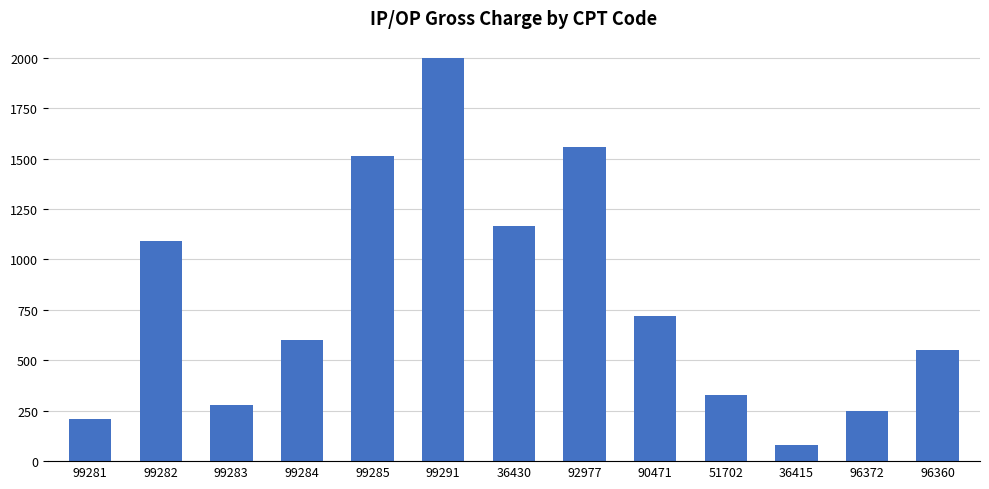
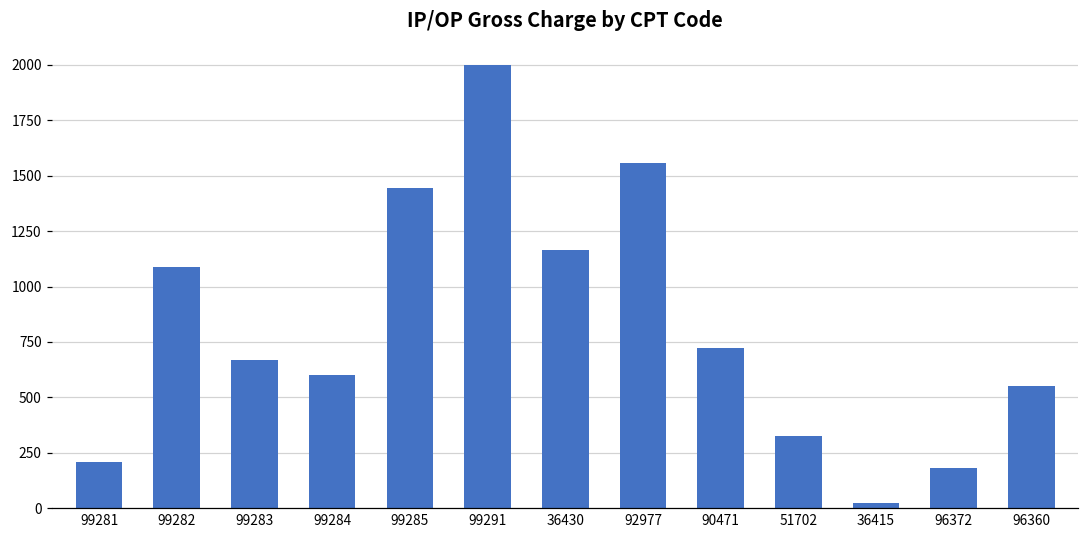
  {
    "99281": 210,
    "99282": 1090,
-   "99283": 280,
+   "99283": 670,
    "99284": 600,
-   "99285": 1510,
+   "99285": 1450,
    "99291": 2000,
    "36430": 1160,
    "92977": 1560,
    "90471": 720,
    "51702": 330,
-   "36415": 80,
-   "96372": 250,
+   "36415": 20,
+   "96372": 180,
    "96360": 550
  }
